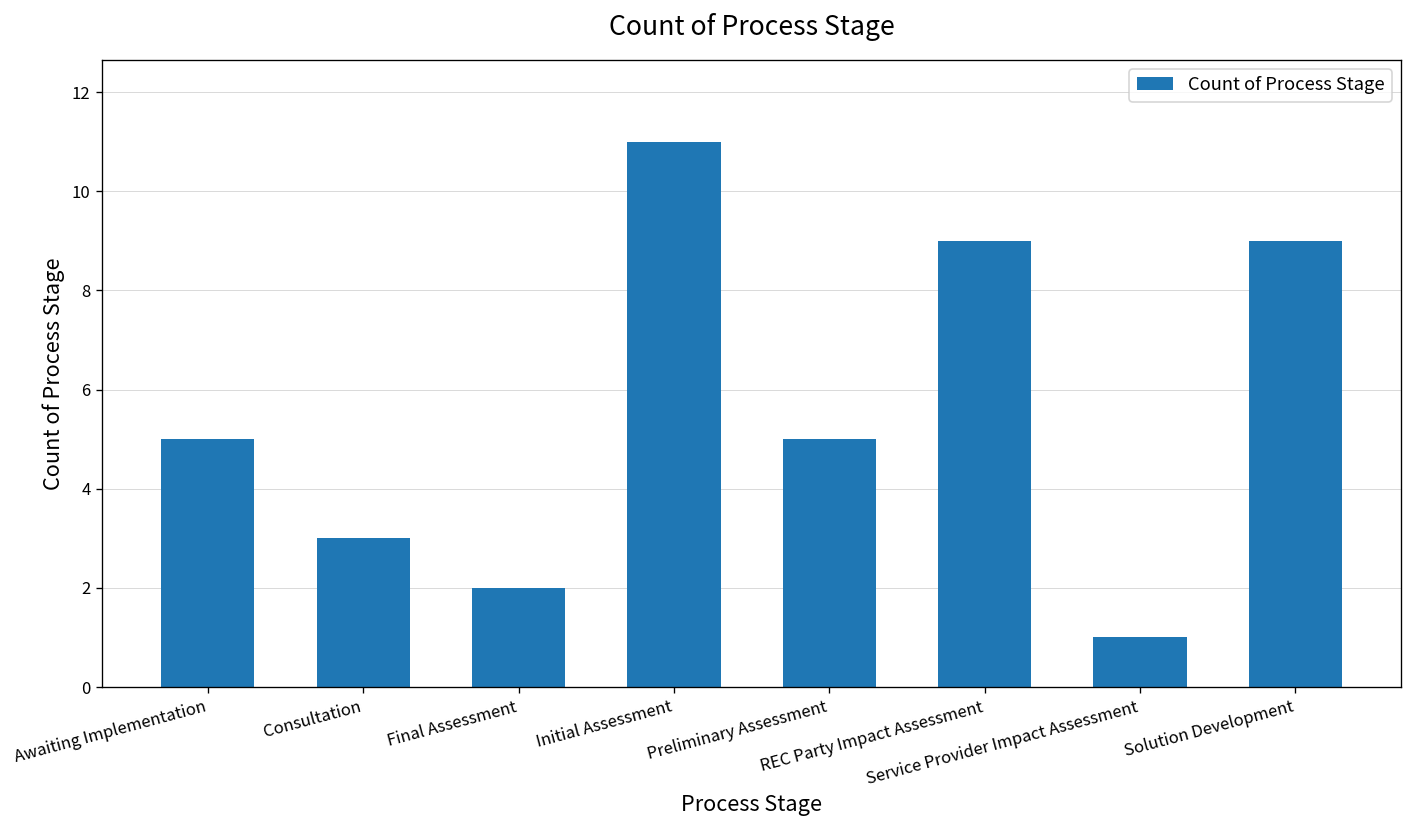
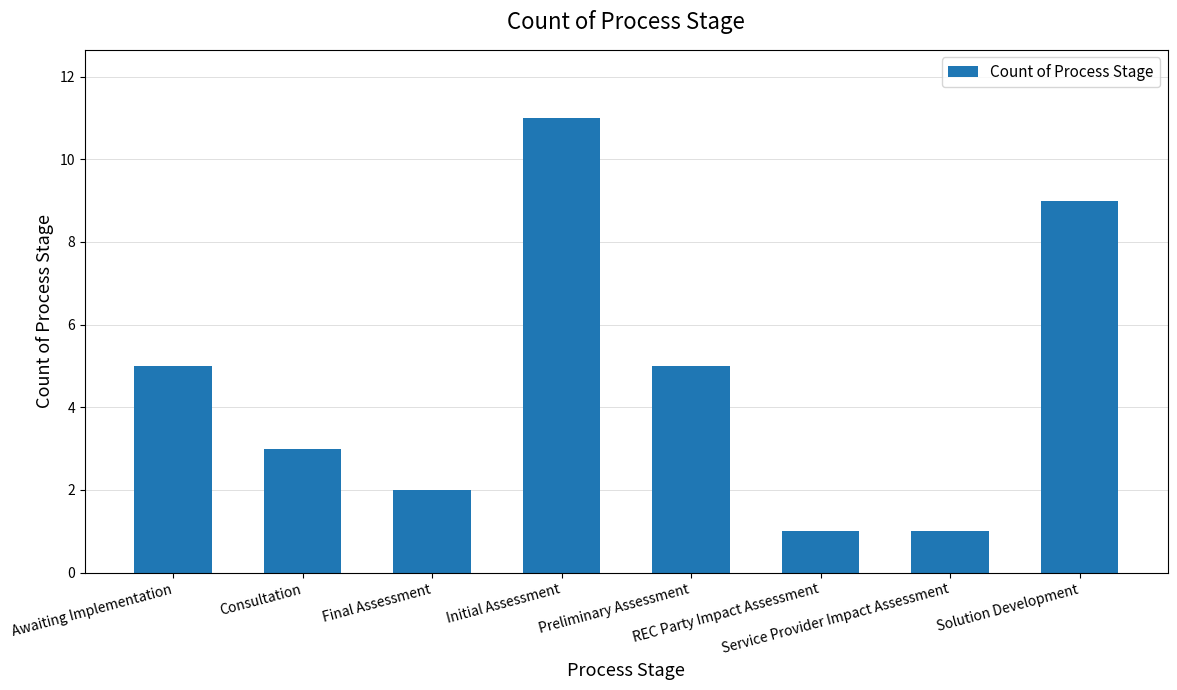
  {
    "Awaiting Implementation": 5,
    "Consultation": 3,
    "Final Assessment": 2,
    "Initial Assessment": 11,
    "Preliminary Assessment": 5,
-   "REC Party Impact Assessment": 9,
+   "REC Party Impact Assessment": 1,
    "Service Provider Impact Assessment": 1,
    "Solution Development": 9
  }
